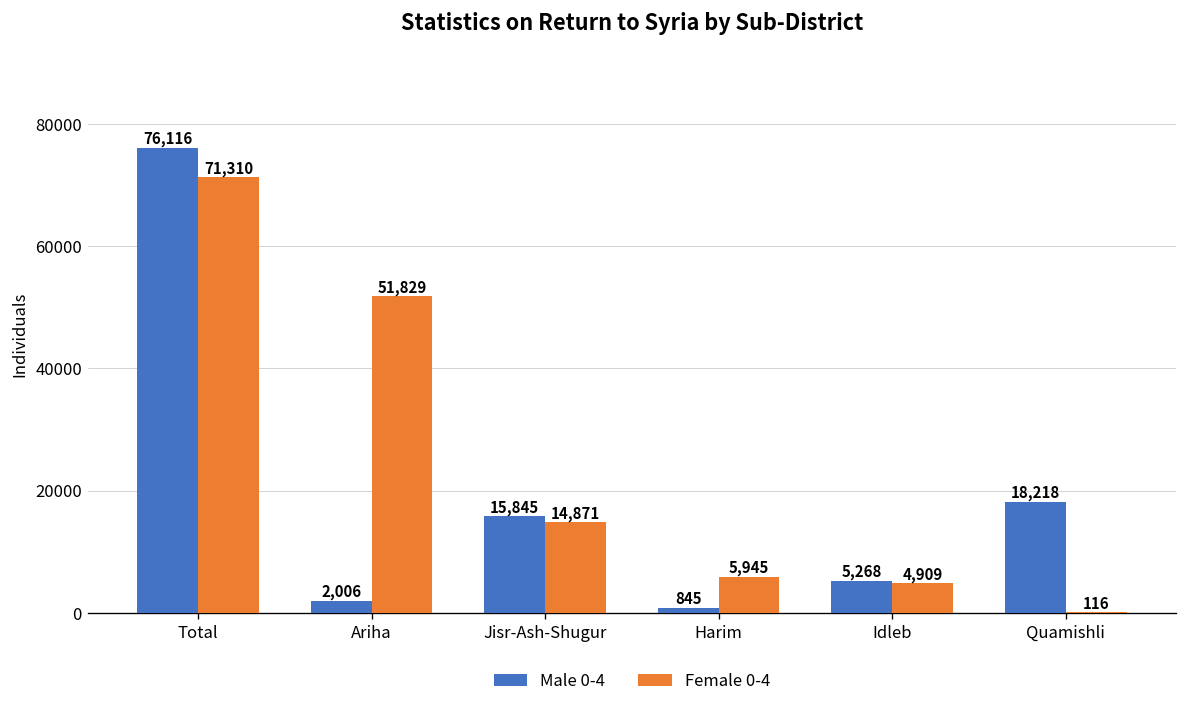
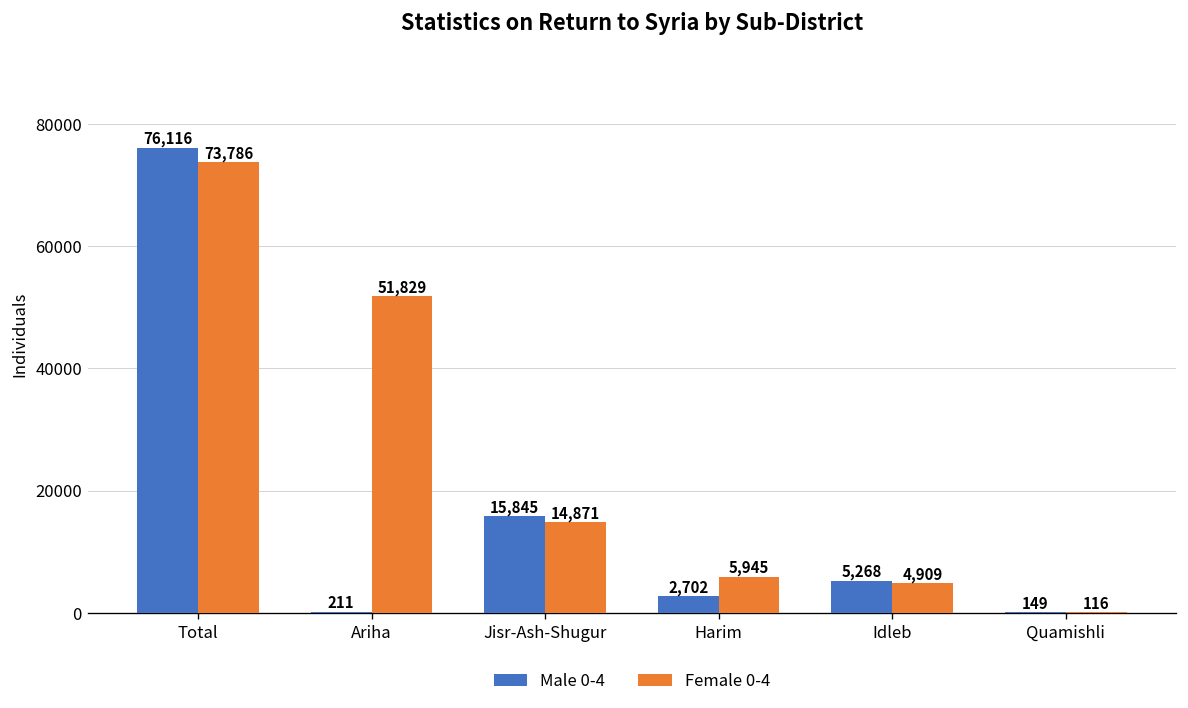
  {
    "Male 0-4": {
      "Total": "76,116",
-     "Ariha": "2,006",
+     "Ariha": "211",
      "Jisr-Ash-Shugur": "15,845",
-     "Harim": "845",
+     "Harim": "2,702",
      "Idleb": "5,268",
-     "Quamishli": "18,218"
+     "Quamishli": "149"
    },
    "Female 0-4": {
-     "Total": "71,310",
+     "Total": "73,786",
      "Ariha": "51,829",
      "Jisr-Ash-Shugur": "14,871",
      "Harim": "5,945",
      "Idleb": "4,909",
      "Quamishli": "116"
    }
  }
